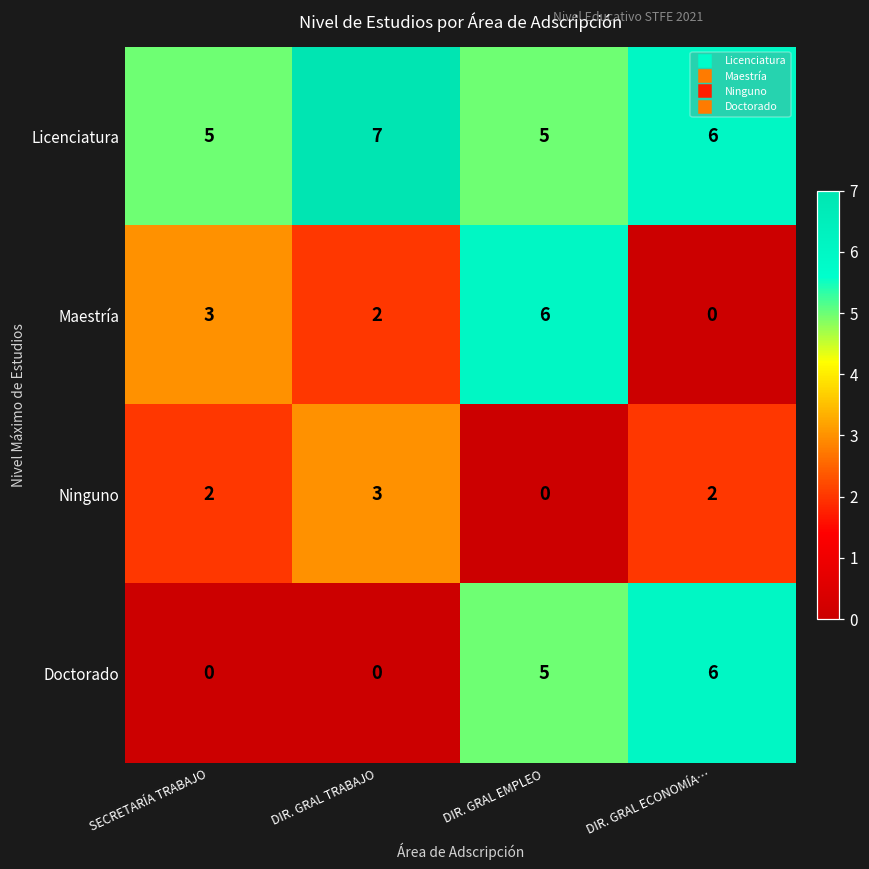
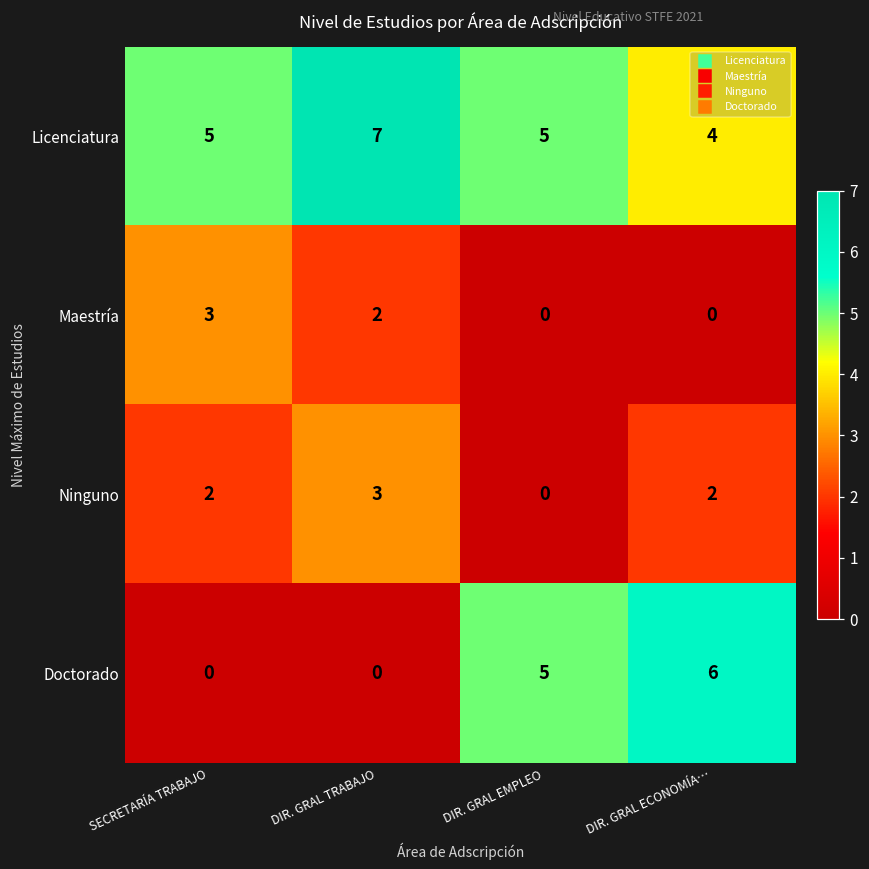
  {
    "Licenciatura": {
      "SECRETARÍA TRABAJO": 5,
      "DIR. GRAL TRABAJO": 7,
      "DIR. GRAL EMPLEO": 5,
-     "DIR. GRAL ECONOMÍA…": 6
+     "DIR. GRAL ECONOMÍA…": 4
    },
    "Maestría": {
      "SECRETARÍA TRABAJO": 3,
      "DIR. GRAL TRABAJO": 2,
-     "DIR. GRAL EMPLEO": 6,
+     "DIR. GRAL EMPLEO": 0,
      "DIR. GRAL ECONOMÍA…": 0
    },
    "Ninguno": {
      "SECRETARÍA TRABAJO": 2,
      "DIR. GRAL TRABAJO": 3,
      "DIR. GRAL EMPLEO": 0,
      "DIR. GRAL ECONOMÍA…": 2
    },
    "Doctorado": {
      "SECRETARÍA TRABAJO": 0,
      "DIR. GRAL TRABAJO": 0,
      "DIR. GRAL EMPLEO": 5,
      "DIR. GRAL ECONOMÍA…": 6
    }
  }
